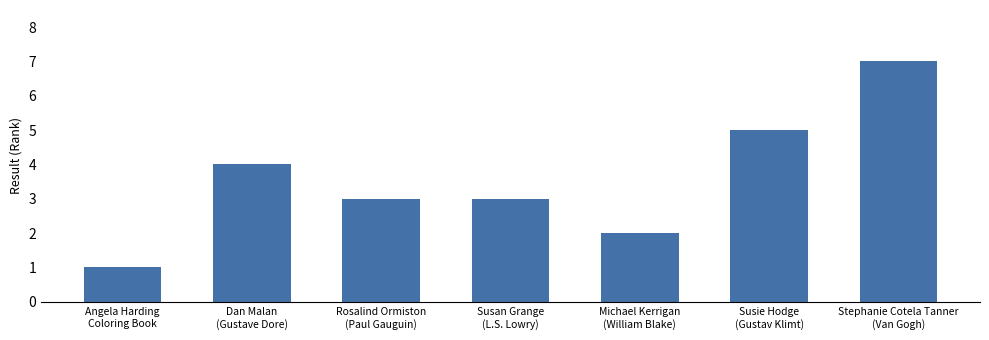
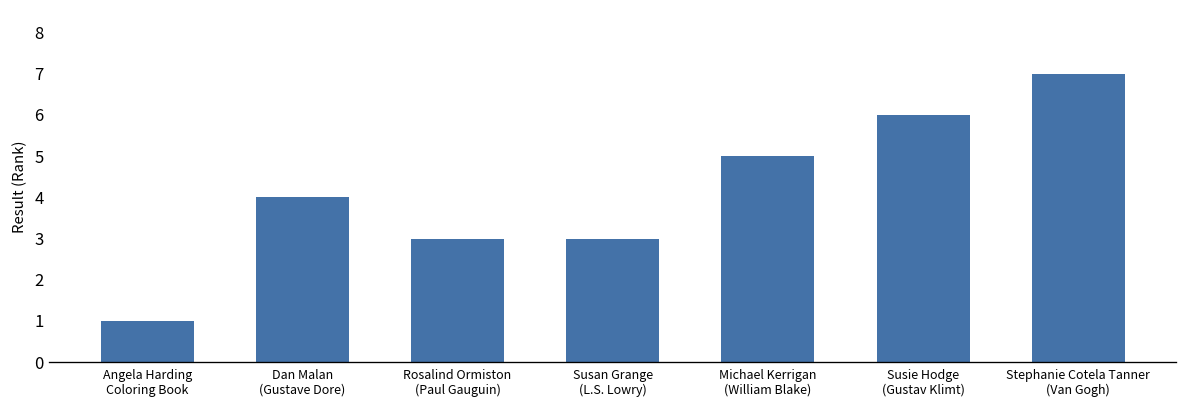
  {
    "Angela Harding Coloring Book": 1,
    "Dan Malan (Gustave Dore)": 4,
    "Rosalind Ormiston (Paul Gauguin)": 3,
    "Susan Grange (L.S. Lowry)": 3,
-   "Michael Kerrigan (William Blake)": 2,
-   "Susie Hodge (Gustav Klimt)": 5,
+   "Michael Kerrigan (William Blake)": 5,
+   "Susie Hodge (Gustav Klimt)": 6,
    "Stephanie Cotela Tanner (Van Gogh)": 7
  }
